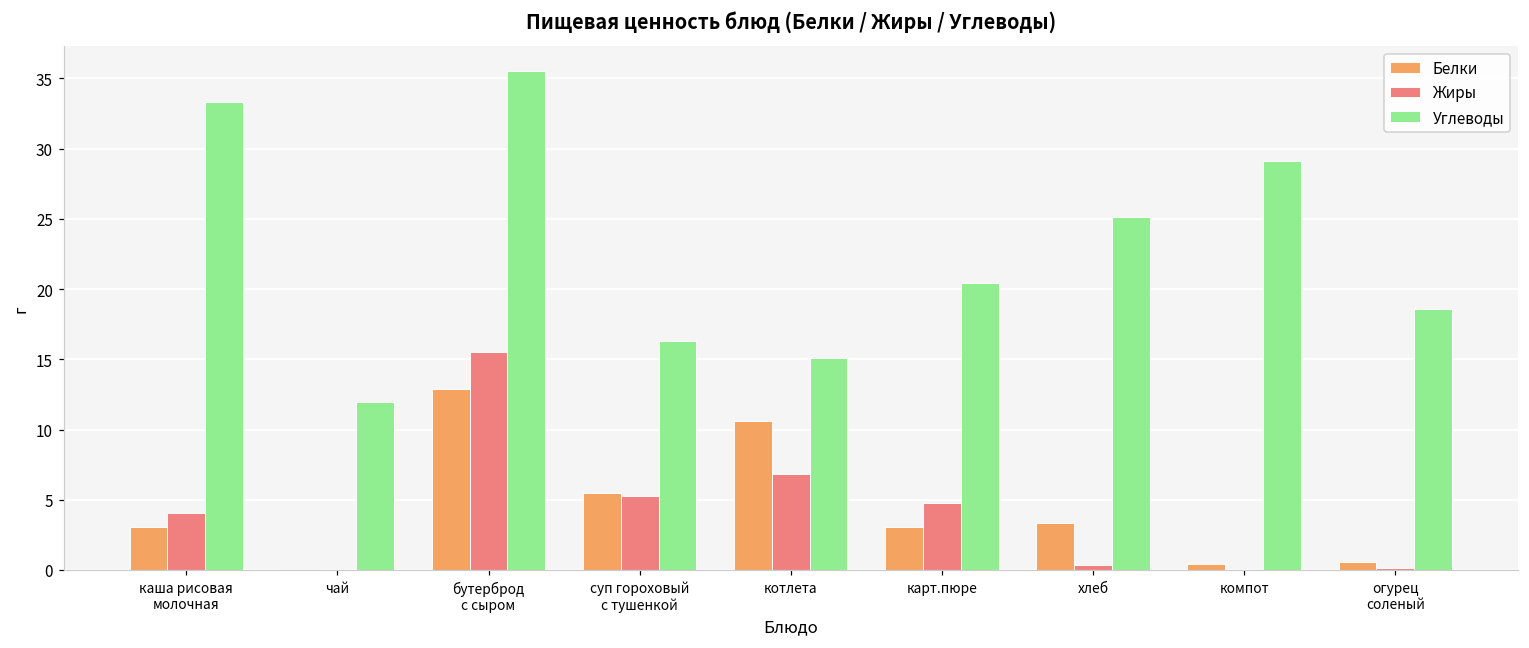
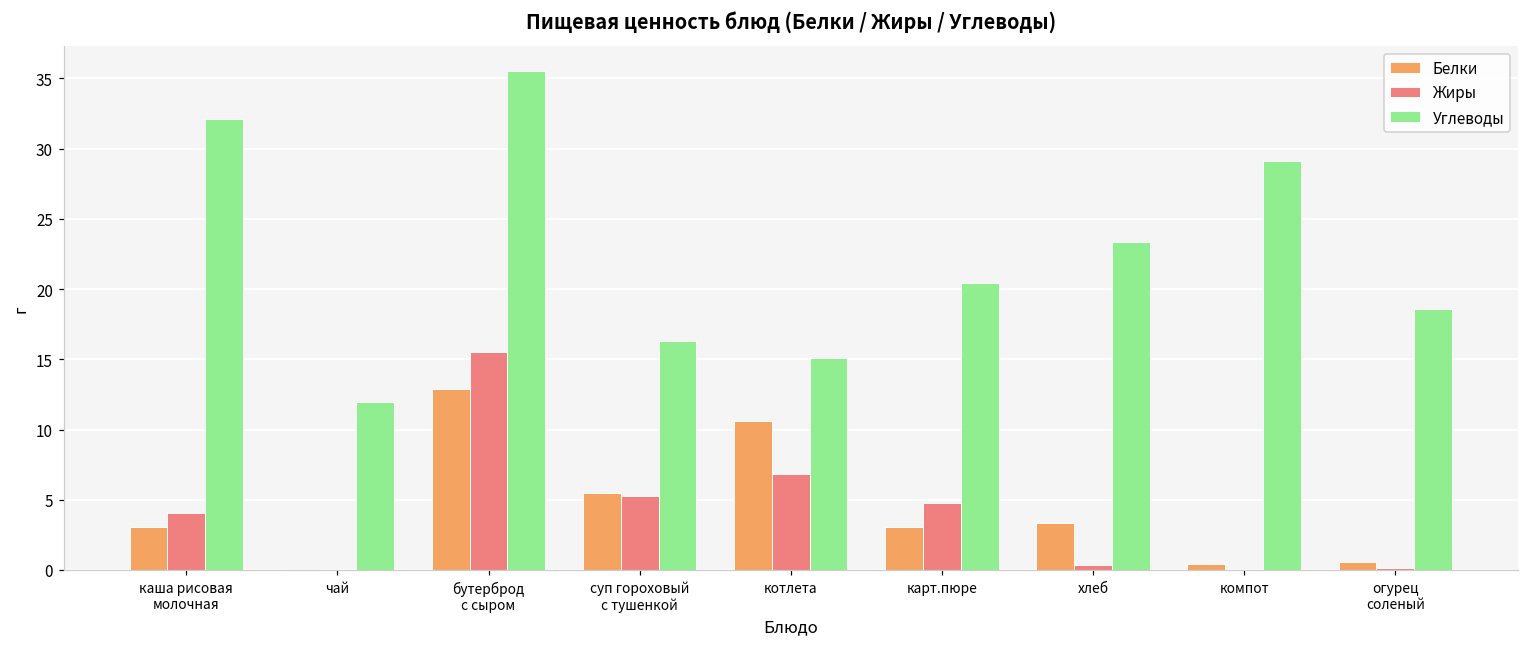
  {
    "Углеводы": {
-     "каша рисовая молочная": 33.3,
+     "каша рисовая молочная": 32.1,
      "чай": 12.0,
      "бутерброд с сыром": 35.5,
      "суп гороховый с тушенкой": 16.3,
      "котлета": 15.1,
      "карт.пюре": 20.4,
-     "хлеб": 25.2,
+     "хлеб": 23.4,
      "компот": 29.1,
      "огурец соленый": 18.6
    }
  }
